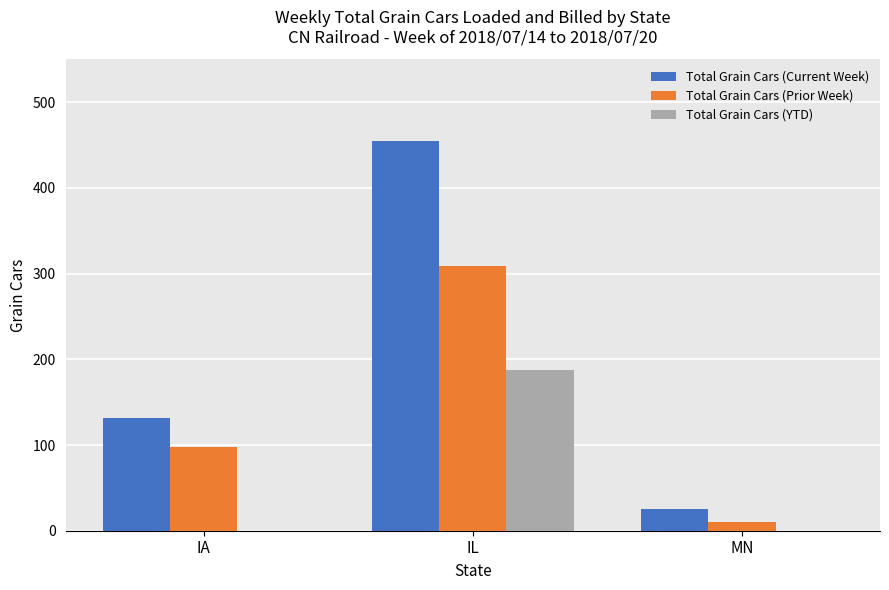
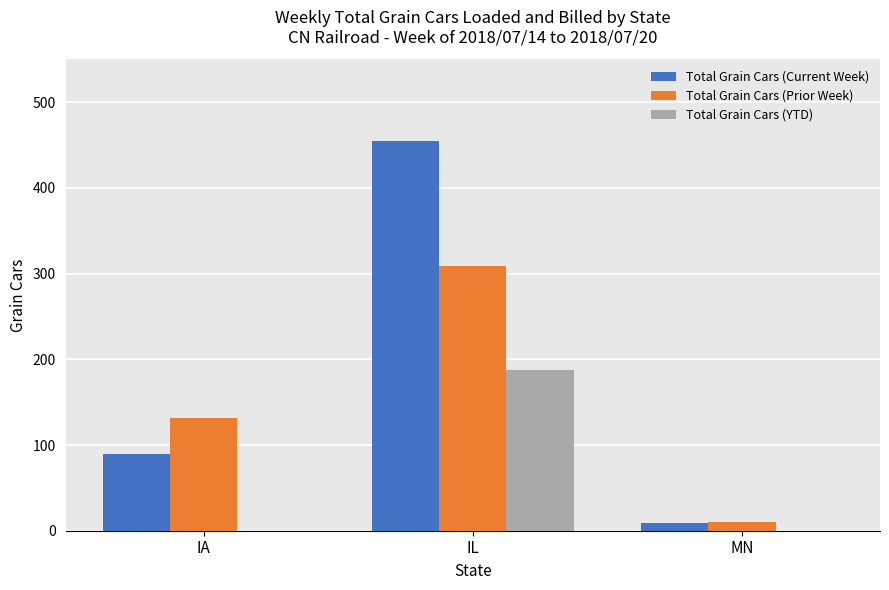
  {
    "Total Grain Cars (Current Week)": {
-     "IA": 130,
+     "IA": 90,
      "IL": 460,
-     "MN": 30
+     "MN": 10
    },
    "Total Grain Cars (Prior Week)": {
-     "IA": 100,
+     "IA": 130,
      "IL": 310,
      "MN": 10
    },
    "Total Grain Cars (YTD)": {
      "IA": 0,
      "IL": 190,
      "MN": 0
    }
  }
